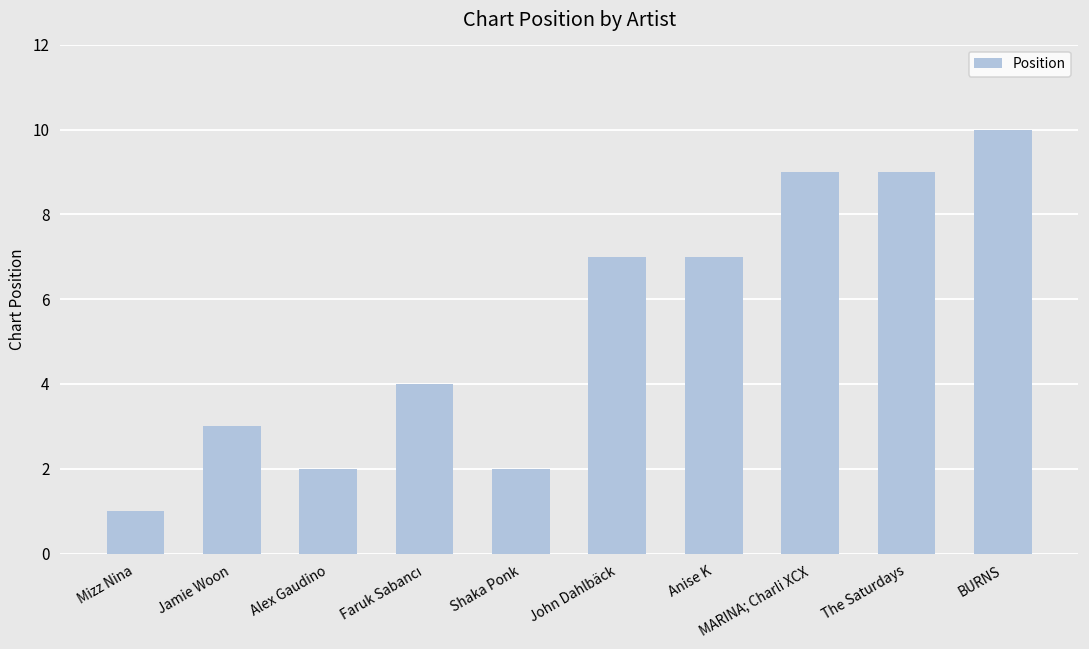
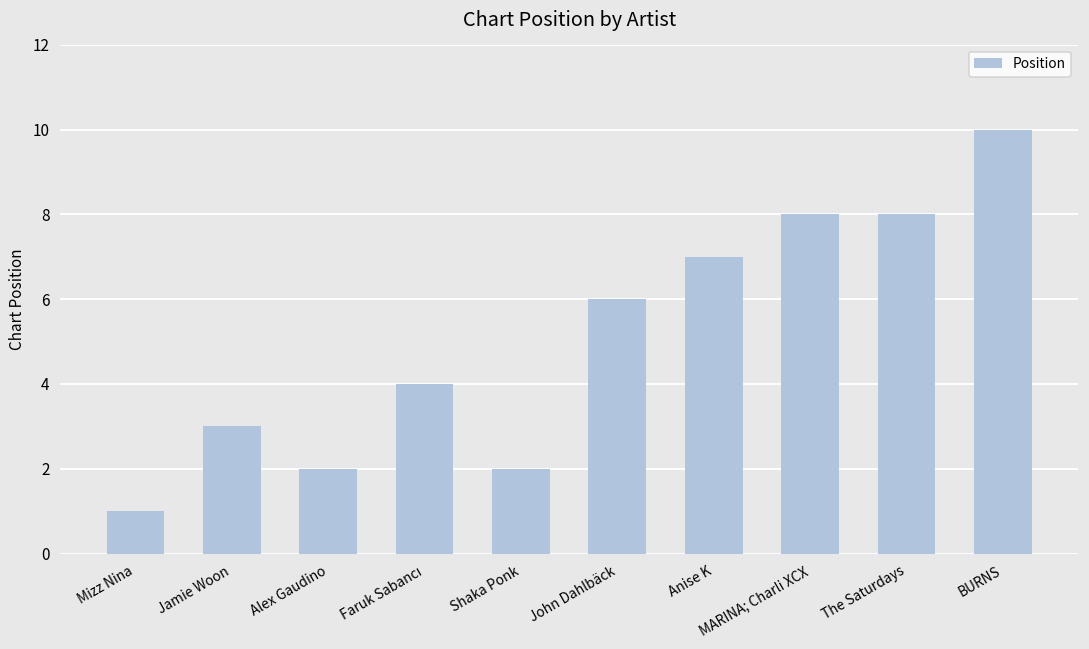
  {
    "Mizz Nina": 1,
    "Jamie Woon": 3,
    "Alex Gaudino": 2,
    "Faruk Sabancı": 4,
    "Shaka Ponk": 2,
-   "John Dahlbäck": 7,
+   "John Dahlbäck": 6,
    "Anise K": 7,
-   "MARINA; Charli XCX": 9,
-   "The Saturdays": 9,
+   "MARINA; Charli XCX": 8,
+   "The Saturdays": 8,
    "BURNS": 10
  }
